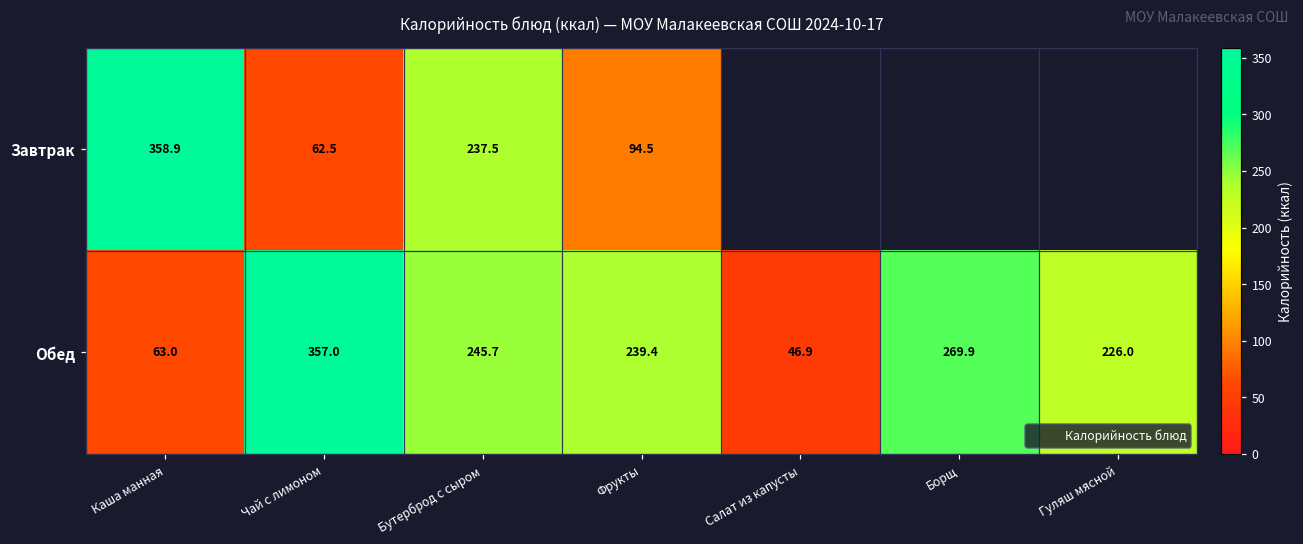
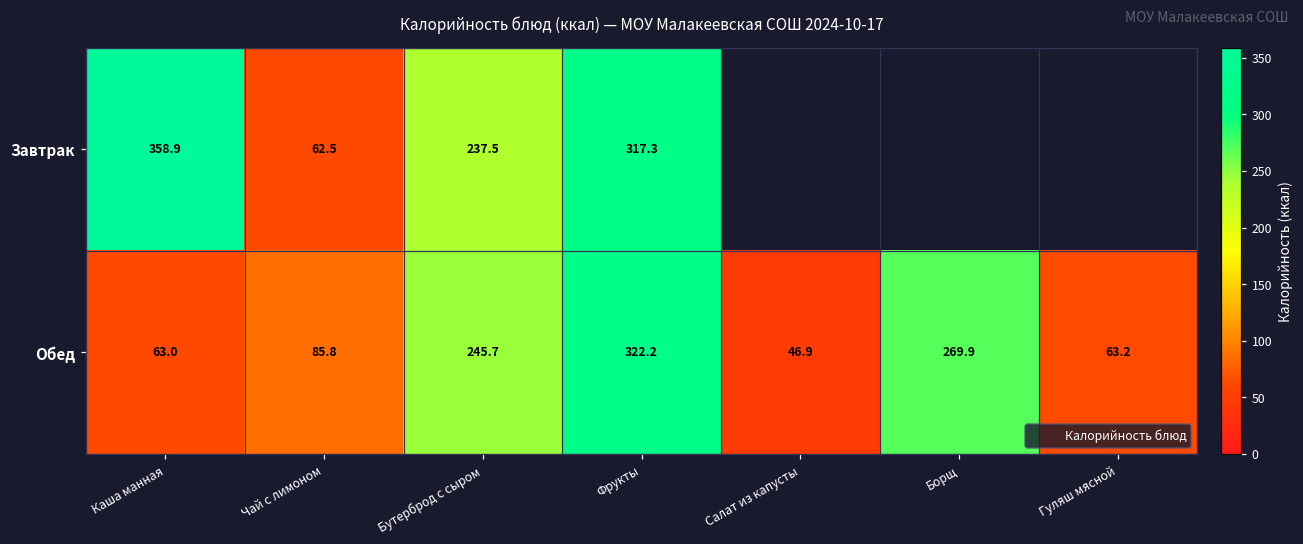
  {
    "Завтрак": {
      "Каша манная": 358.9,
      "Чай с лимоном": 62.5,
      "Бутерброд с сыром": 237.5,
-     "Фрукты": 94.5
+     "Фрукты": 317.3
    },
    "Обед": {
      "Каша манная": 63.0,
-     "Чай с лимоном": 357.0,
+     "Чай с лимоном": 85.8,
      "Бутерброд с сыром": 245.7,
-     "Фрукты": 239.4,
+     "Фрукты": 322.2,
      "Салат из капусты": 46.9,
      "Борщ": 269.9,
-     "Гуляш мясной": 226.0
+     "Гуляш мясной": 63.2
    }
  }
